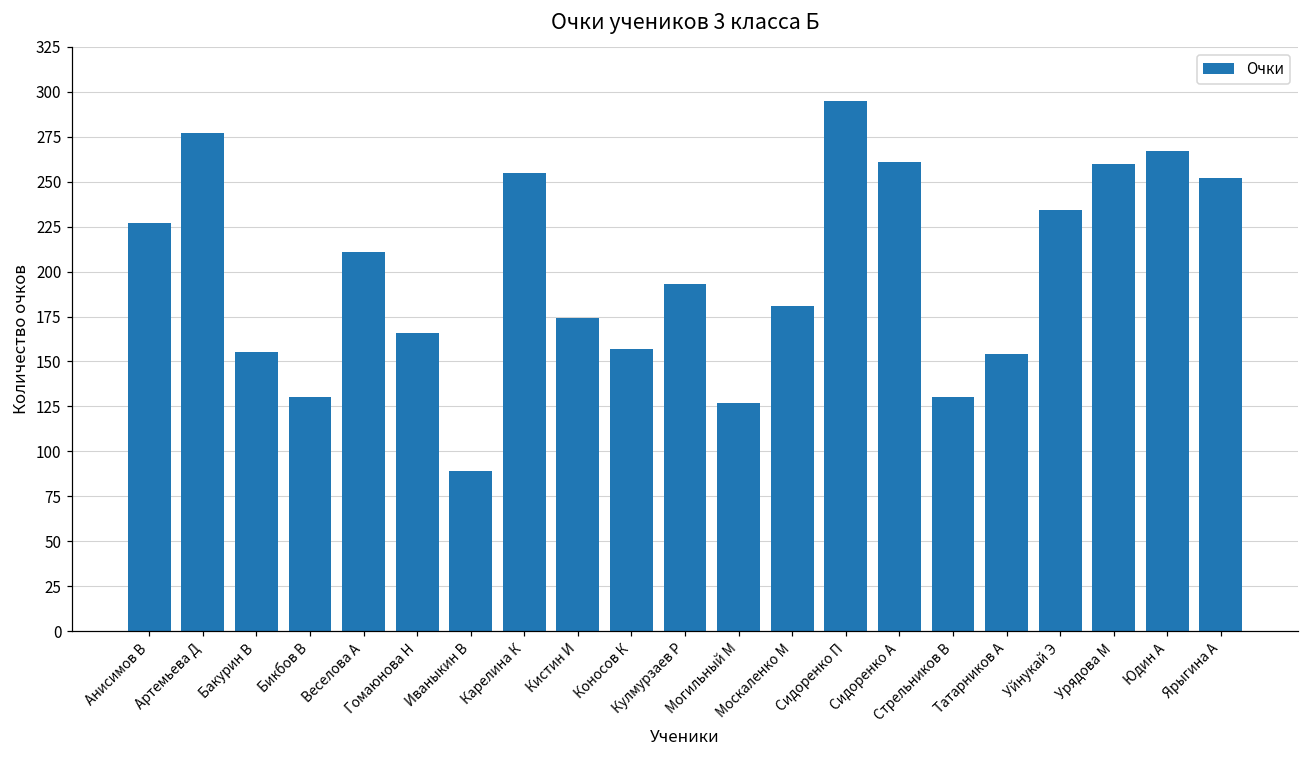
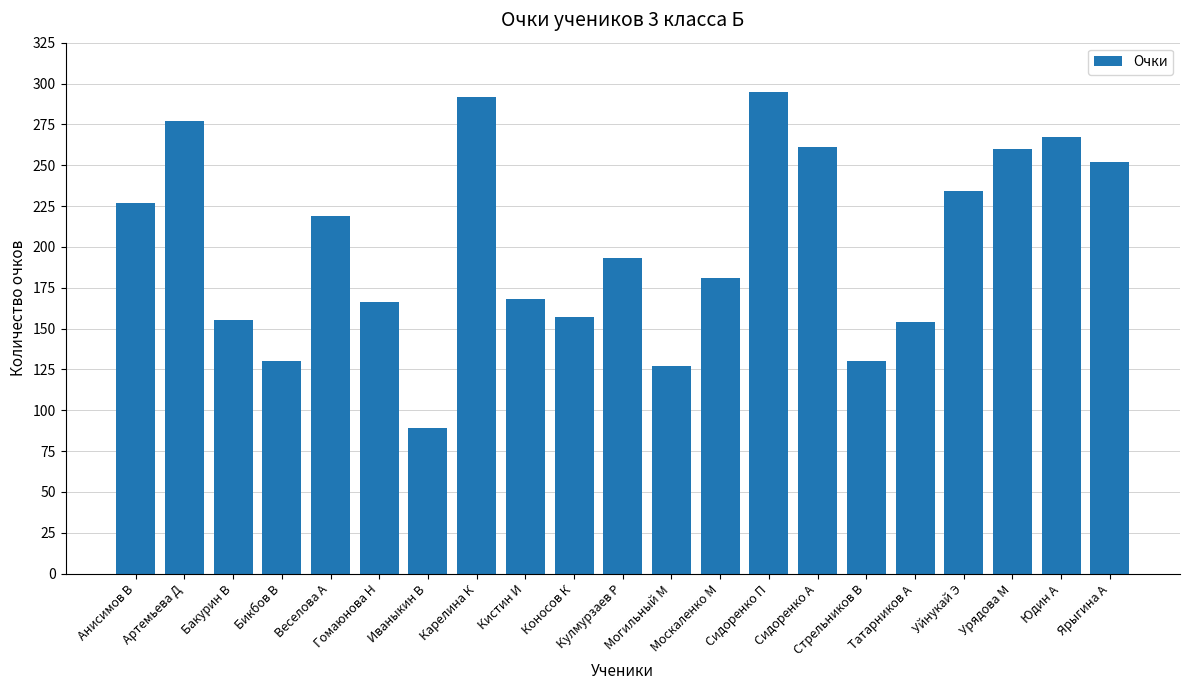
  {
    "Анисимов В": 227,
    "Артемьева Д": 277,
    "Бакурин В": 155,
    "Бикбов В": 130,
-   "Веселова А": 211,
+   "Веселова А": 219,
    "Гомаюнова Н": 166,
    "Иваныкин В": 89,
-   "Карелина К": 255,
-   "Кистин И": 174,
+   "Карелина К": 292,
+   "Кистин И": 168,
    "Коносов К": 157,
    "Кулмурзаев Р": 193,
    "Могильный М": 127,
    "Москаленко М": 181,
    "Сидоренко П": 295,
    "Сидоренко А": 261,
    "Стрельников В": 130,
    "Татарников А": 154,
    "Уйнукай Э": 234,
    "Урядова М": 260,
    "Юдин А": 267,
    "Ярыгина А": 252
  }
